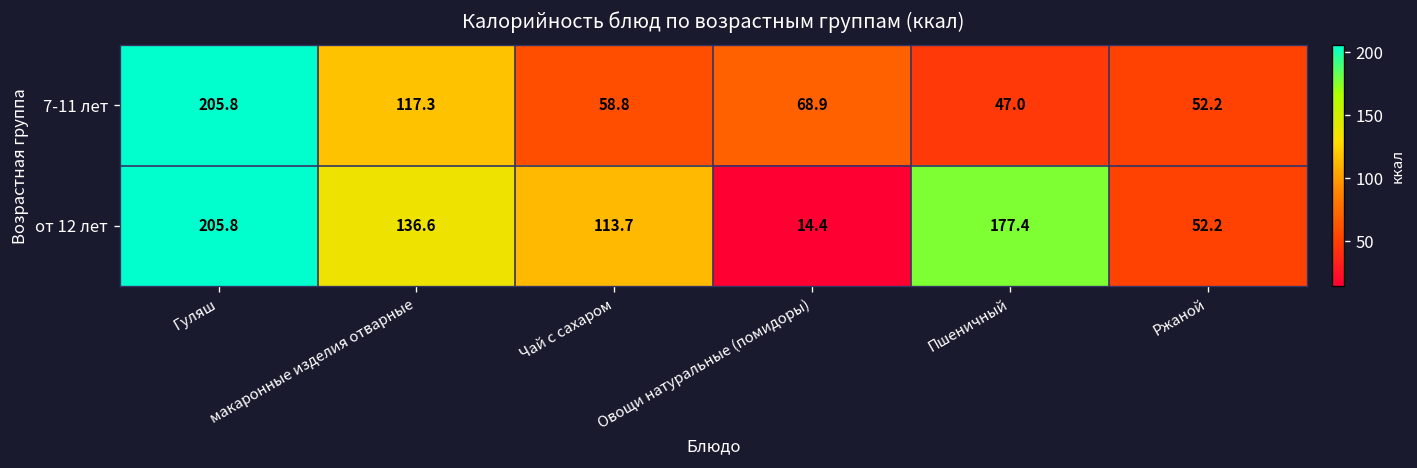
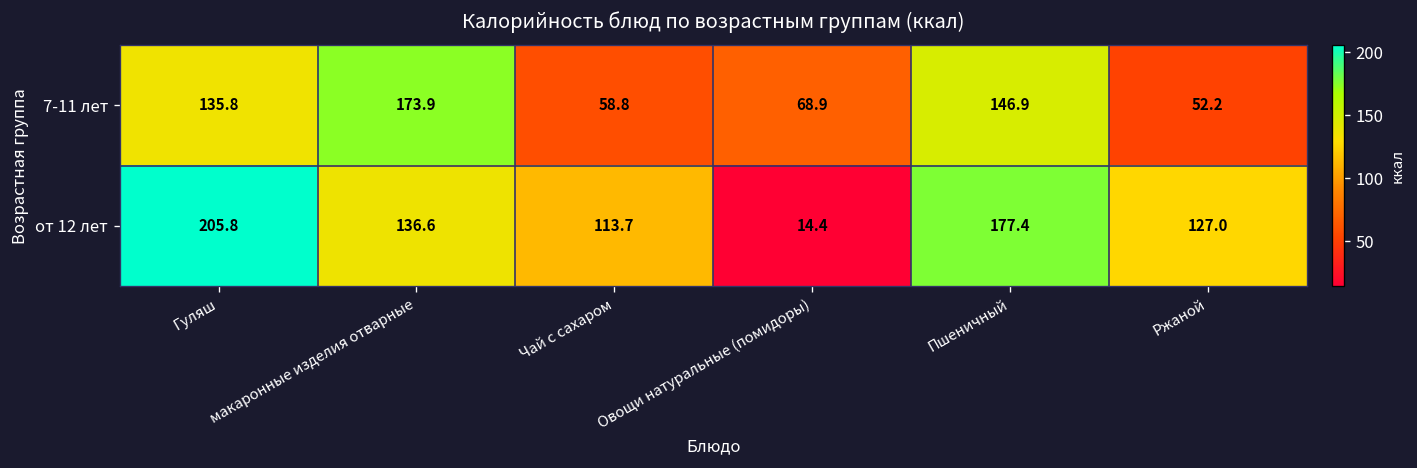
  {
    "7-11 лет": {
-     "Гуляш": 205.8,
-     "макаронные изделия отварные": 117.3,
+     "Гуляш": 135.8,
+     "макаронные изделия отварные": 173.9,
      "Чай с сахаром": 58.8,
      "Овощи натуральные (помидоры)": 68.9,
-     "Пшеничный": 47.0,
+     "Пшеничный": 146.9,
      "Ржаной": 52.2
    },
    "от 12 лет": {
      "Гуляш": 205.8,
      "макаронные изделия отварные": 136.6,
      "Чай с сахаром": 113.7,
      "Овощи натуральные (помидоры)": 14.4,
      "Пшеничный": 177.4,
-     "Ржаной": 52.2
+     "Ржаной": 127.0
    }
  }
